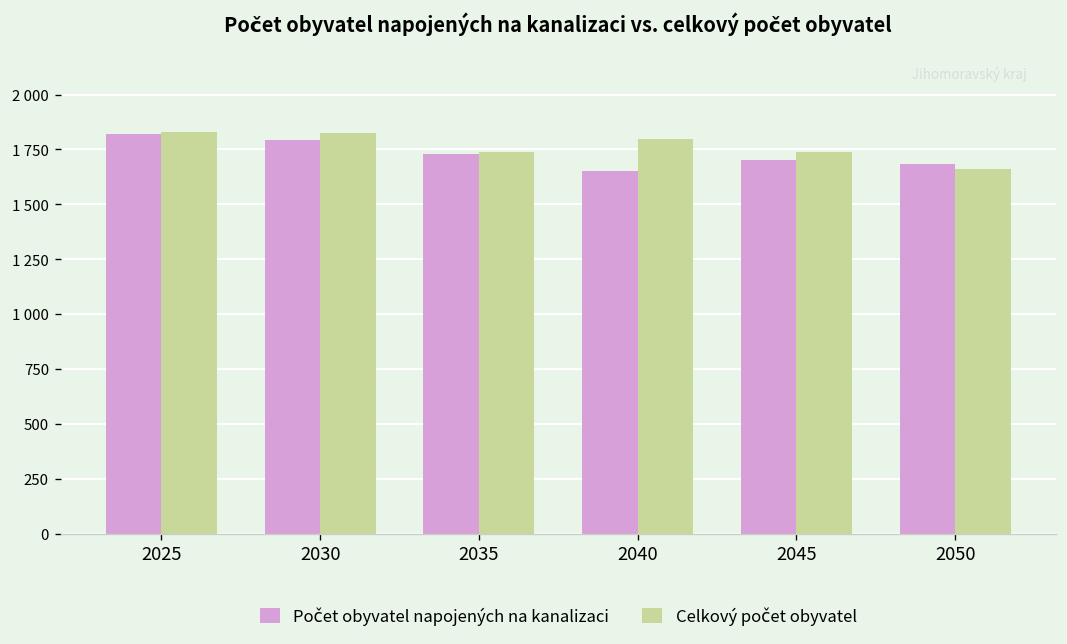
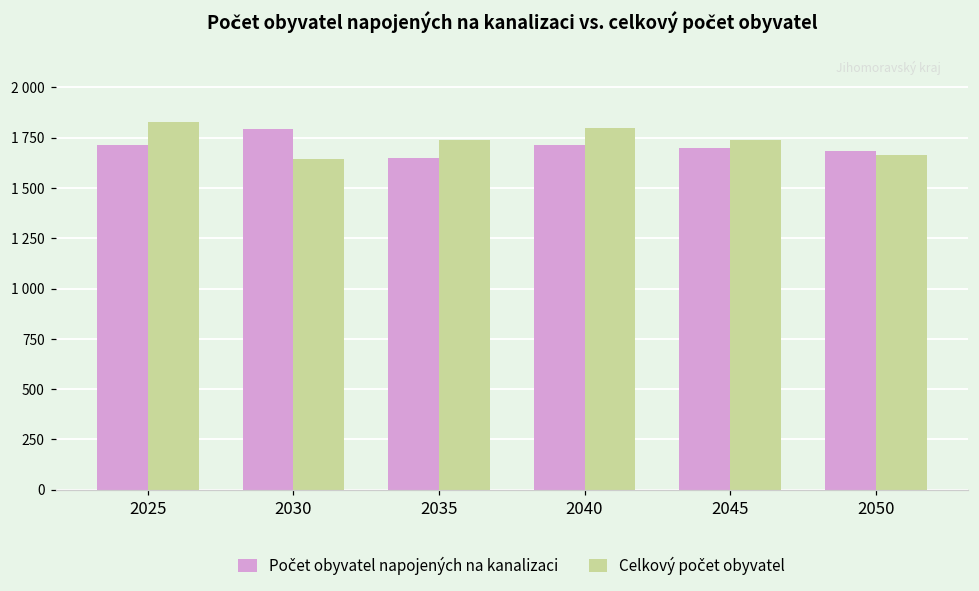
  {
    "Počet obyvatel napojených na kanalizaci": {
-     "2025": 1820,
+     "2025": 1710,
      "2030": 1790,
-     "2035": 1730,
-     "2040": 1650,
+     "2035": 1650,
+     "2040": 1710,
      "2045": 1700,
      "2050": 1690
    },
    "Celkový počet obyvatel": {
      "2025": 1830,
-     "2030": 1820,
+     "2030": 1650,
      "2035": 1740,
      "2040": 1800,
      "2045": 1740,
      "2050": 1660
    }
  }
